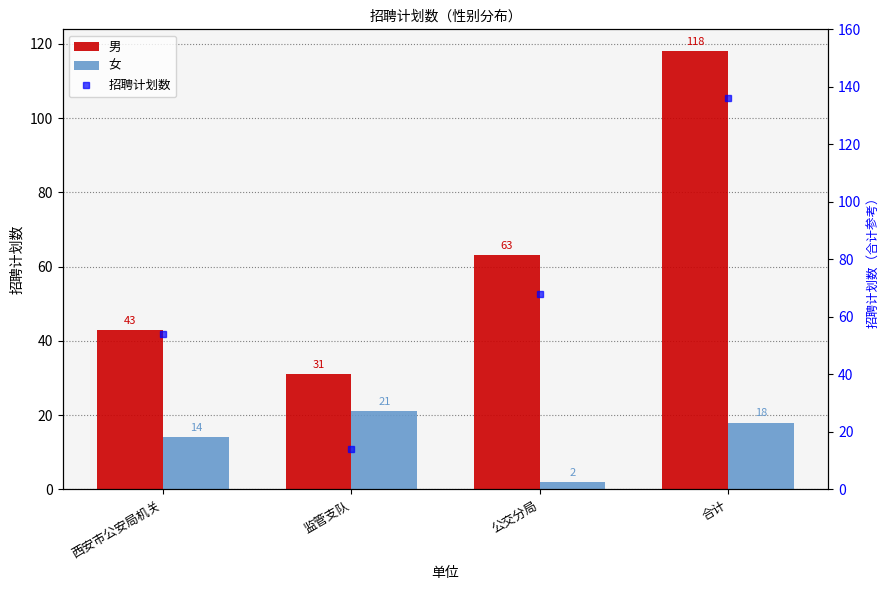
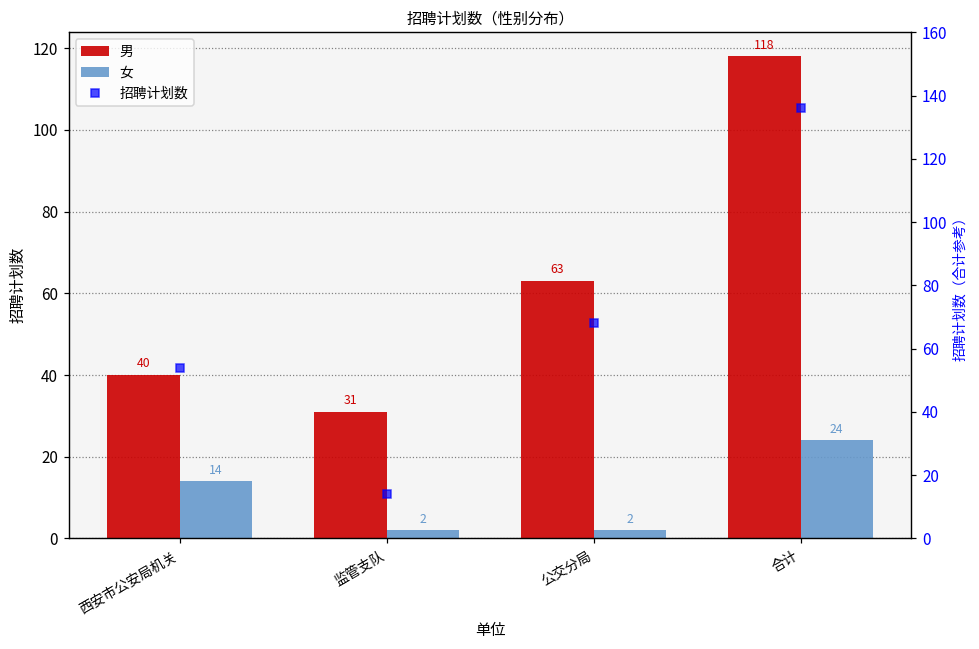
  {
    "男": {
-     "西安市公安局机关": 43,
+     "西安市公安局机关": 40,
      "监管支队": 31,
      "公交分局": 63,
      "合计": 118
    },
    "女": {
      "西安市公安局机关": 14,
-     "监管支队": 21,
+     "监管支队": 2,
      "公交分局": 2,
-     "合计": 18
+     "合计": 24
    }
  }
